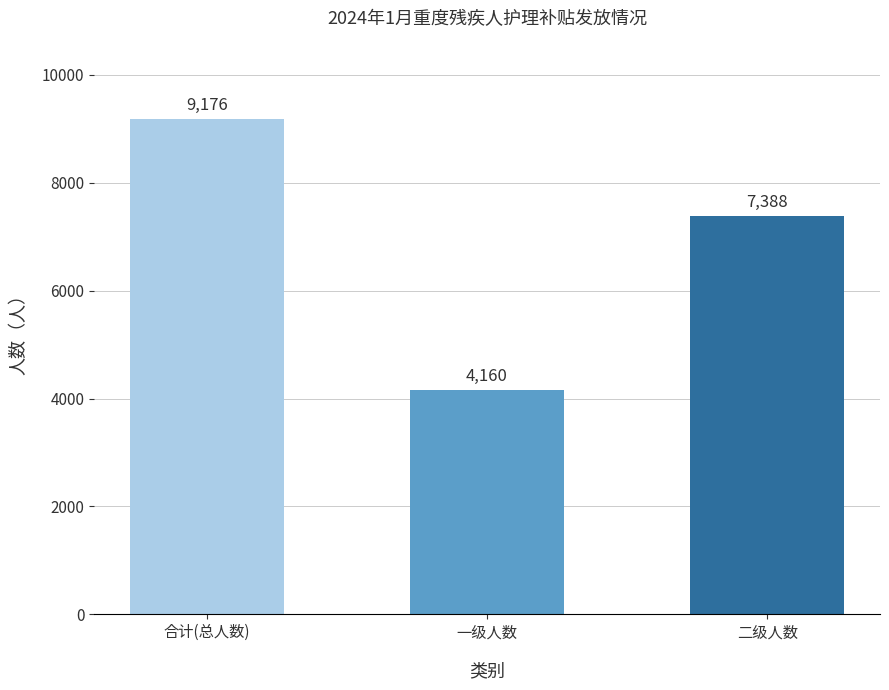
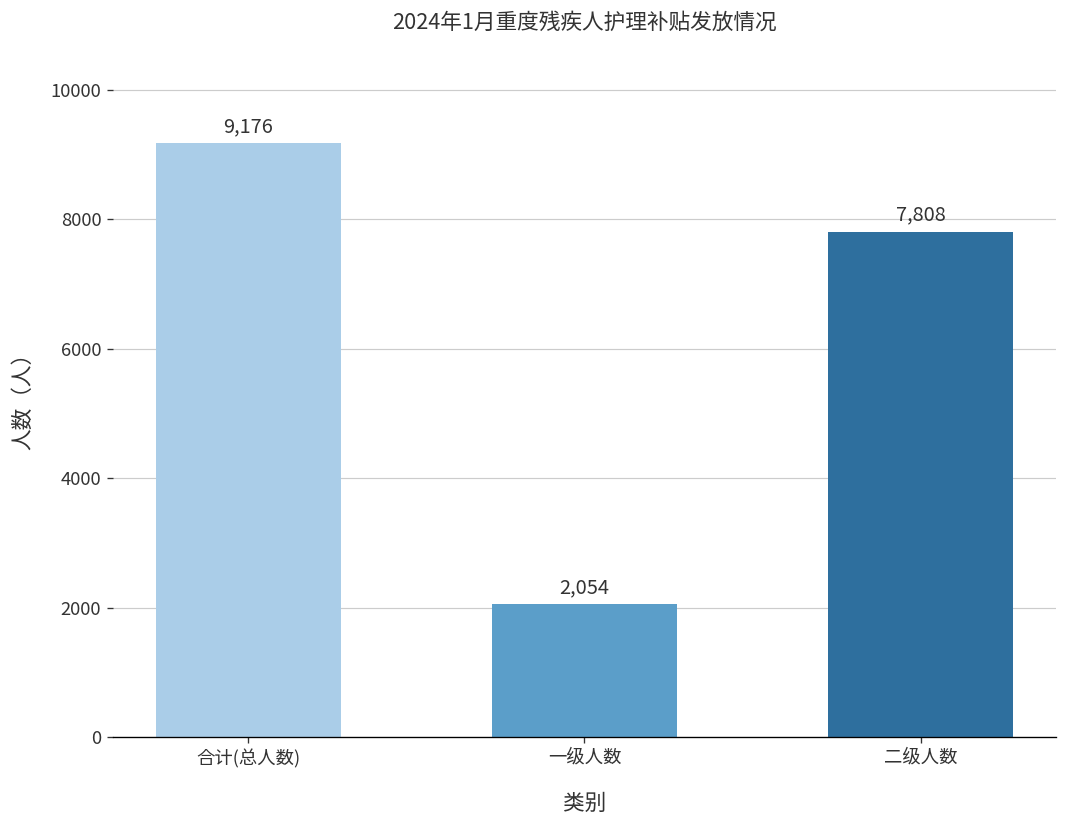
  {
    "合计(总人数)": "9,176",
-   "一级人数": "4,160",
-   "二级人数": "7,388"
+   "一级人数": "2,054",
+   "二级人数": "7,808"
  }
